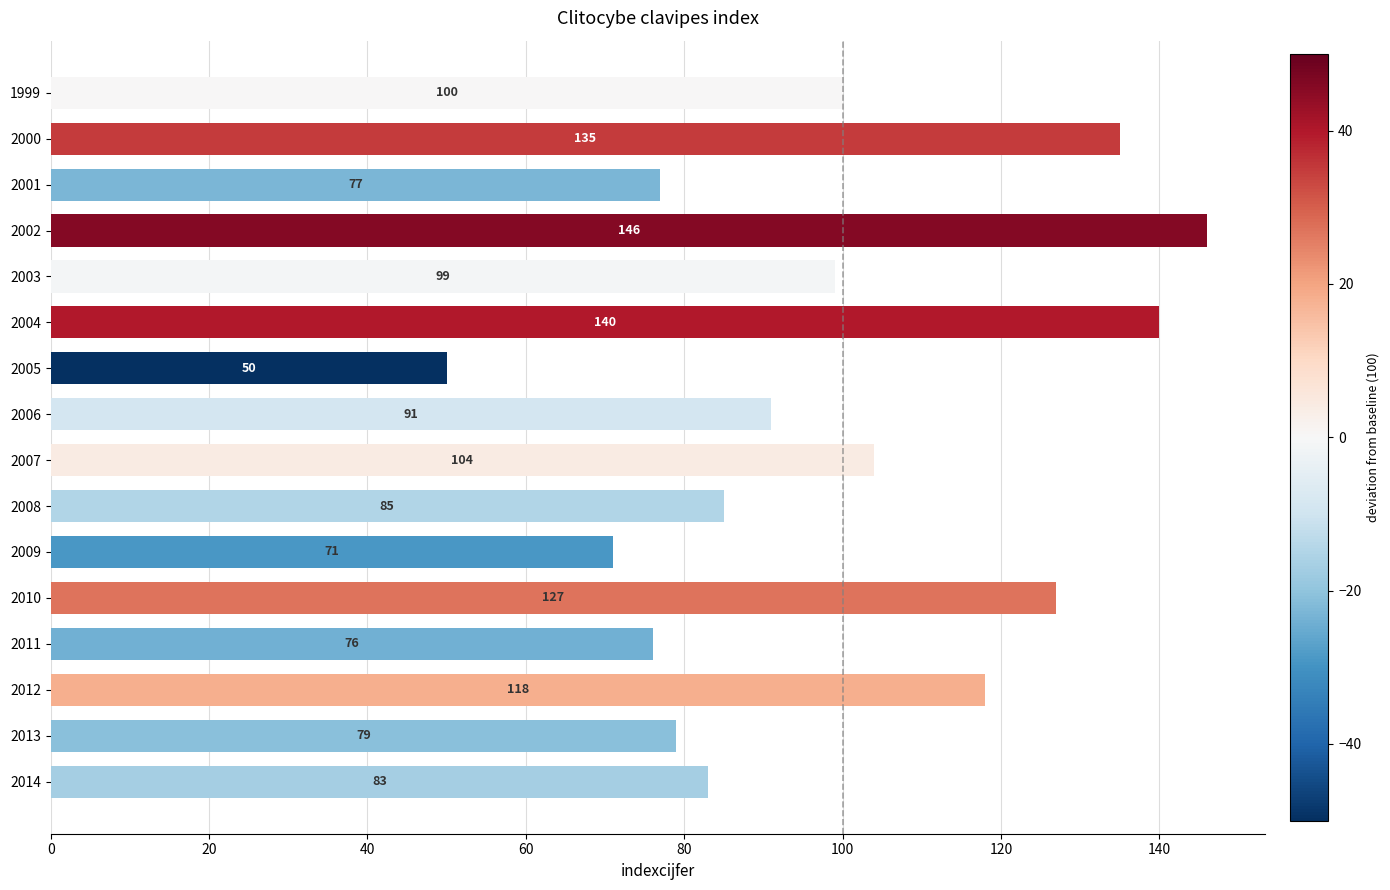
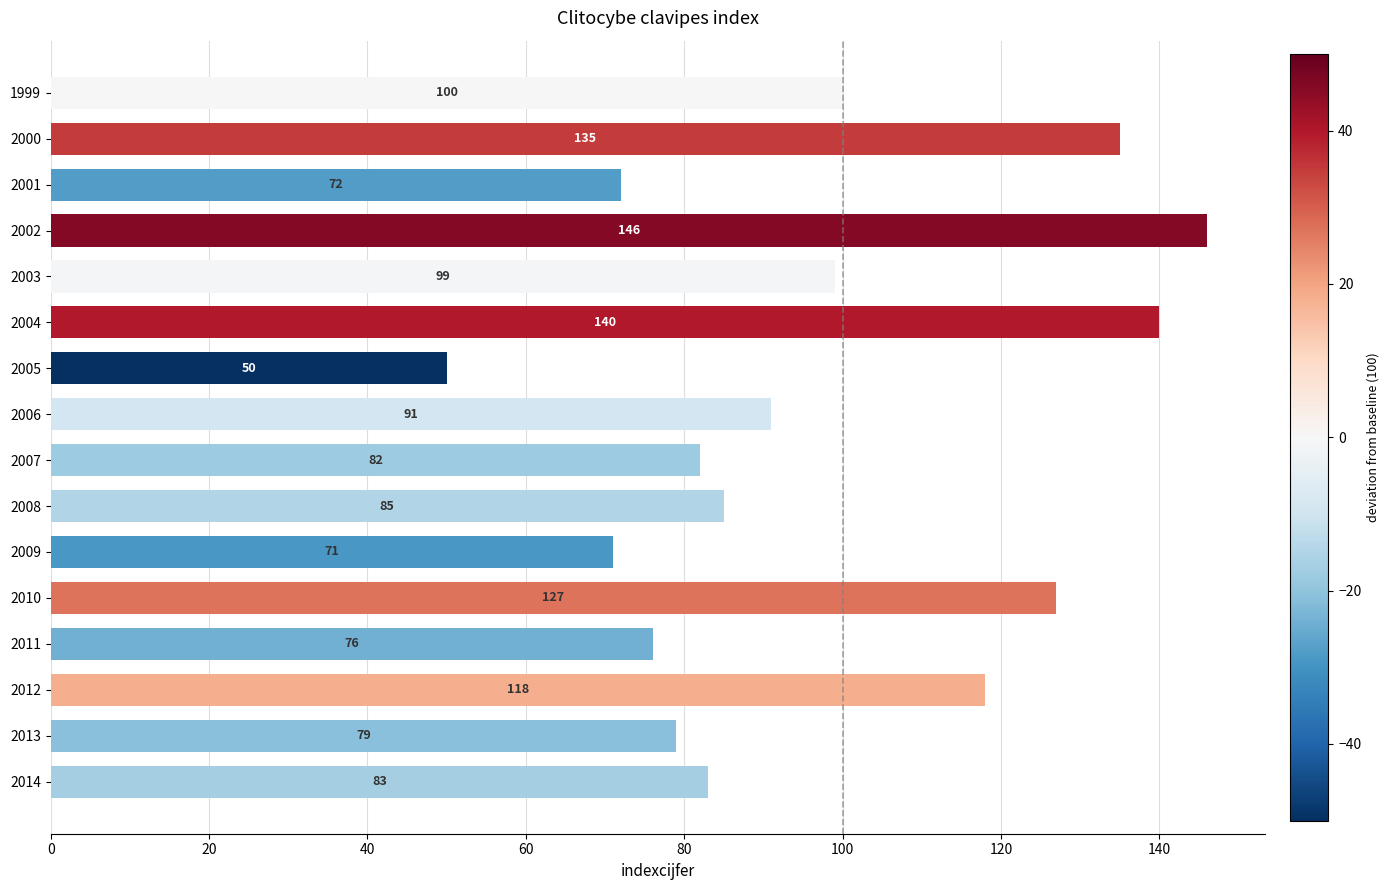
  {
    "1999": 100,
    "2000": 135,
-   "2001": 77,
+   "2001": 72,
    "2002": 146,
    "2003": 99,
    "2004": 140,
    "2005": 50,
    "2006": 91,
-   "2007": 104,
+   "2007": 82,
    "2008": 85,
    "2009": 71,
    "2010": 127,
    "2011": 76,
    "2012": 118,
    "2013": 79,
    "2014": 83
  }
